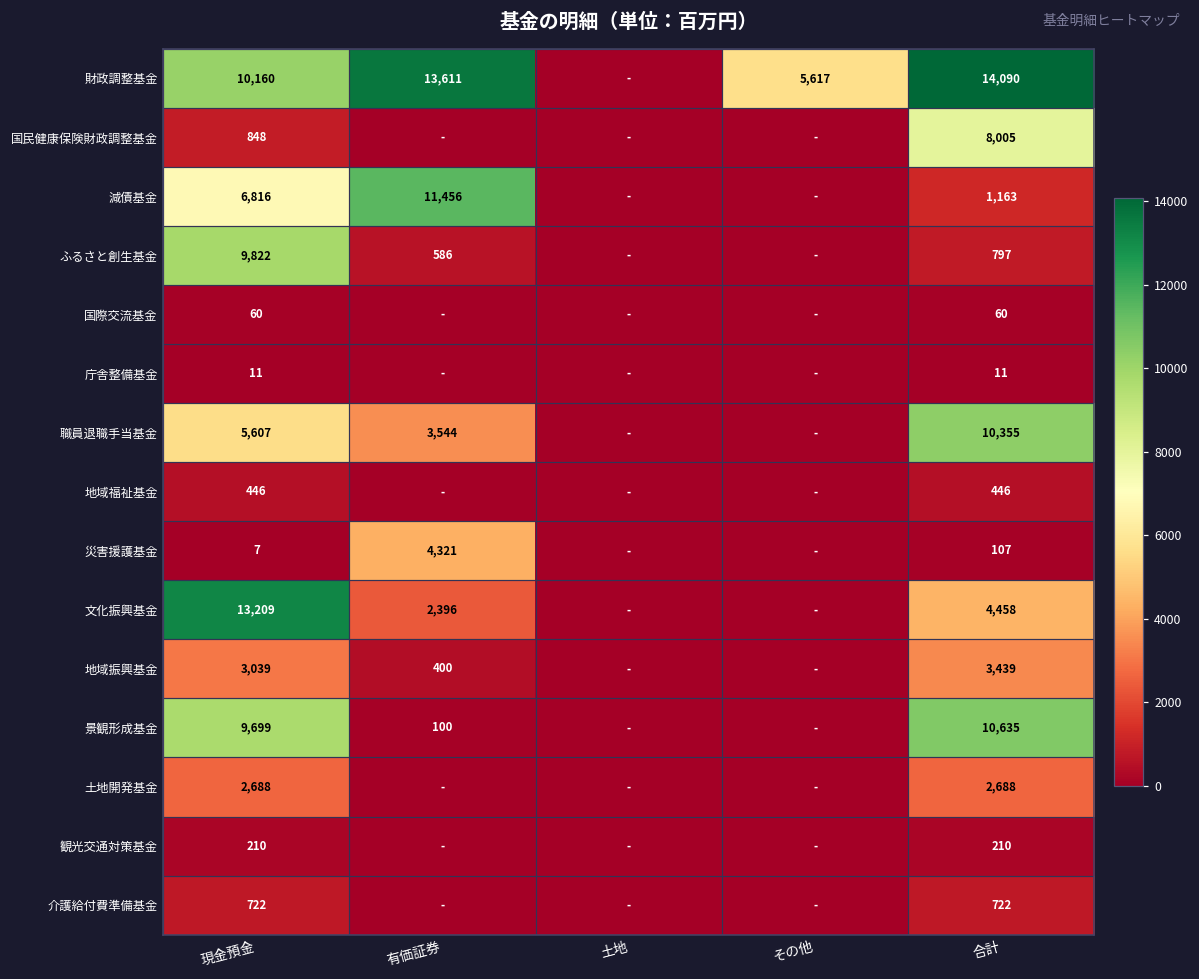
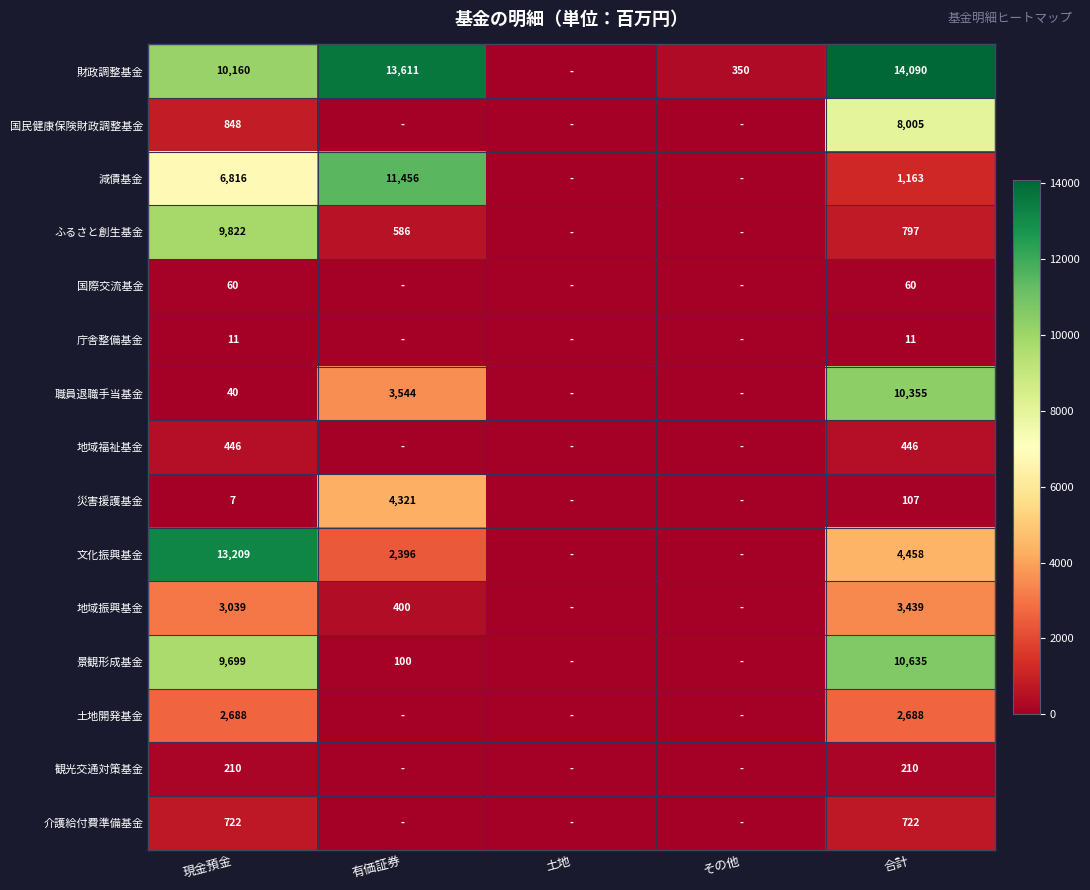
  {
    "財政調整基金": {
      "現金預金": "10,160",
      "有価証券": "13,611",
-     "その他": "5,617",
+     "その他": "350",
      "合計": "14,090"
    },
    "国民健康保険財政調整基金": {
      "現金預金": "848",
      "合計": "8,005"
    },
    "減債基金": {
      "現金預金": "6,816",
      "有価証券": "11,456",
      "合計": "1,163"
    },
    "ふるさと創生基金": {
      "現金預金": "9,822",
      "有価証券": "586",
      "合計": "797"
    },
    "国際交流基金": {
      "現金預金": "60",
      "合計": "60"
    },
    "庁舎整備基金": {
      "現金預金": "11",
      "合計": "11"
    },
    "職員退職手当基金": {
-     "現金預金": "5,607",
+     "現金預金": "40",
      "有価証券": "3,544",
      "合計": "10,355"
    },
    "地域福祉基金": {
      "現金預金": "446",
      "合計": "446"
    },
    "災害援護基金": {
      "現金預金": "7",
      "有価証券": "4,321",
      "合計": "107"
    },
    "文化振興基金": {
      "現金預金": "13,209",
      "有価証券": "2,396",
      "合計": "4,458"
    },
    "地域振興基金": {
      "現金預金": "3,039",
      "有価証券": "400",
      "合計": "3,439"
    },
    "景観形成基金": {
      "現金預金": "9,699",
      "有価証券": "100",
      "合計": "10,635"
    },
    "土地開発基金": {
      "現金預金": "2,688",
      "合計": "2,688"
    },
    "観光交通対策基金": {
      "現金預金": "210",
      "合計": "210"
    },
    "介護給付費準備基金": {
      "現金預金": "722",
      "合計": "722"
    }
  }
